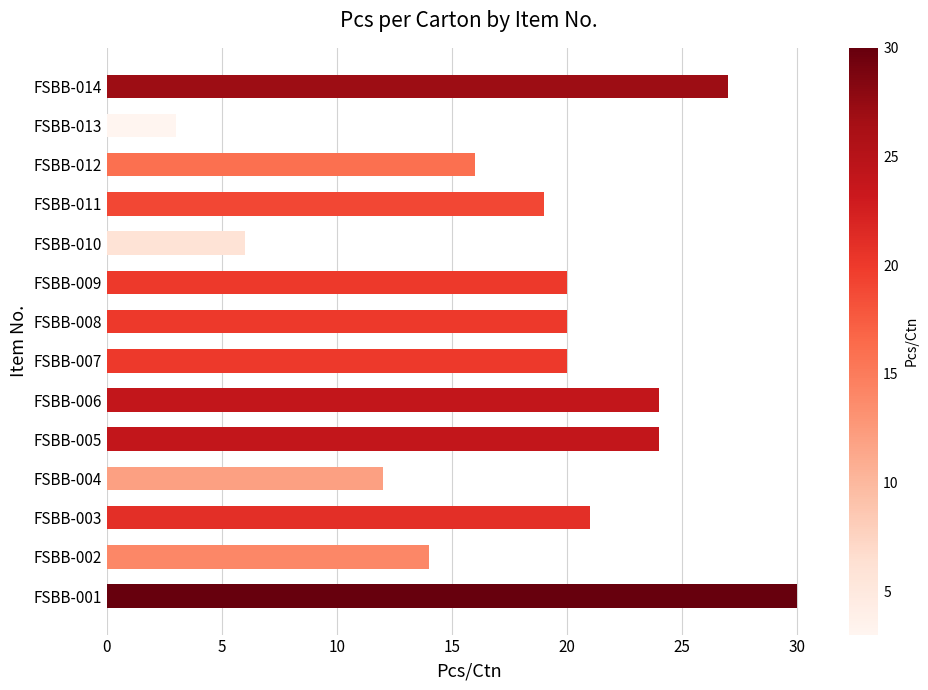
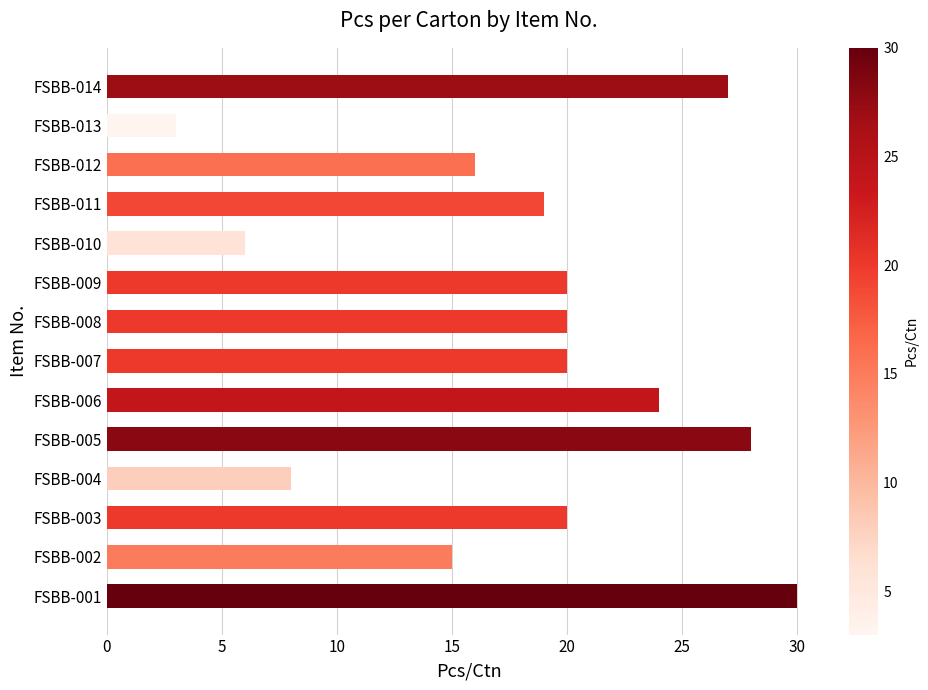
  {
    "FSBB-014": 27,
    "FSBB-013": 3,
    "FSBB-012": 16,
    "FSBB-011": 19,
    "FSBB-010": 6,
    "FSBB-009": 20,
    "FSBB-008": 20,
    "FSBB-007": 20,
    "FSBB-006": 24,
-   "FSBB-005": 24,
-   "FSBB-004": 12,
-   "FSBB-003": 21,
-   "FSBB-002": 14,
+   "FSBB-005": 28,
+   "FSBB-004": 8,
+   "FSBB-003": 20,
+   "FSBB-002": 15,
    "FSBB-001": 30
  }
